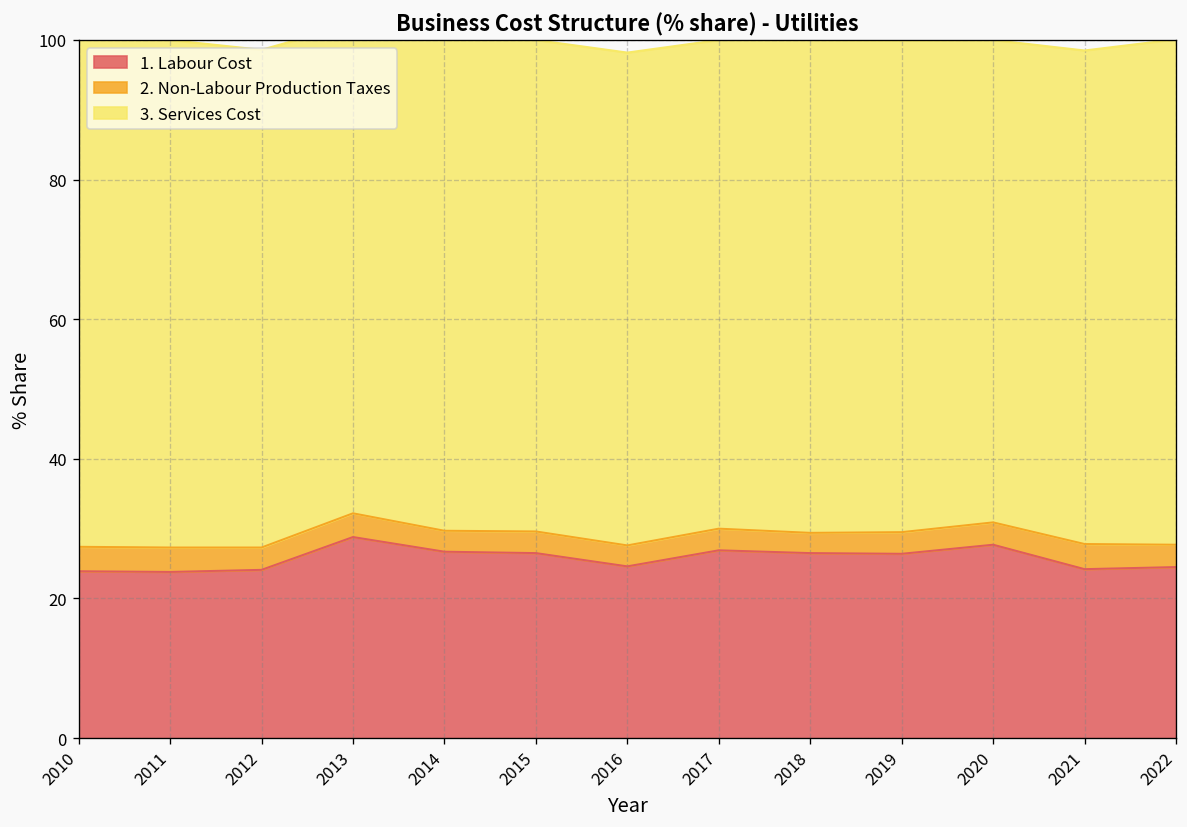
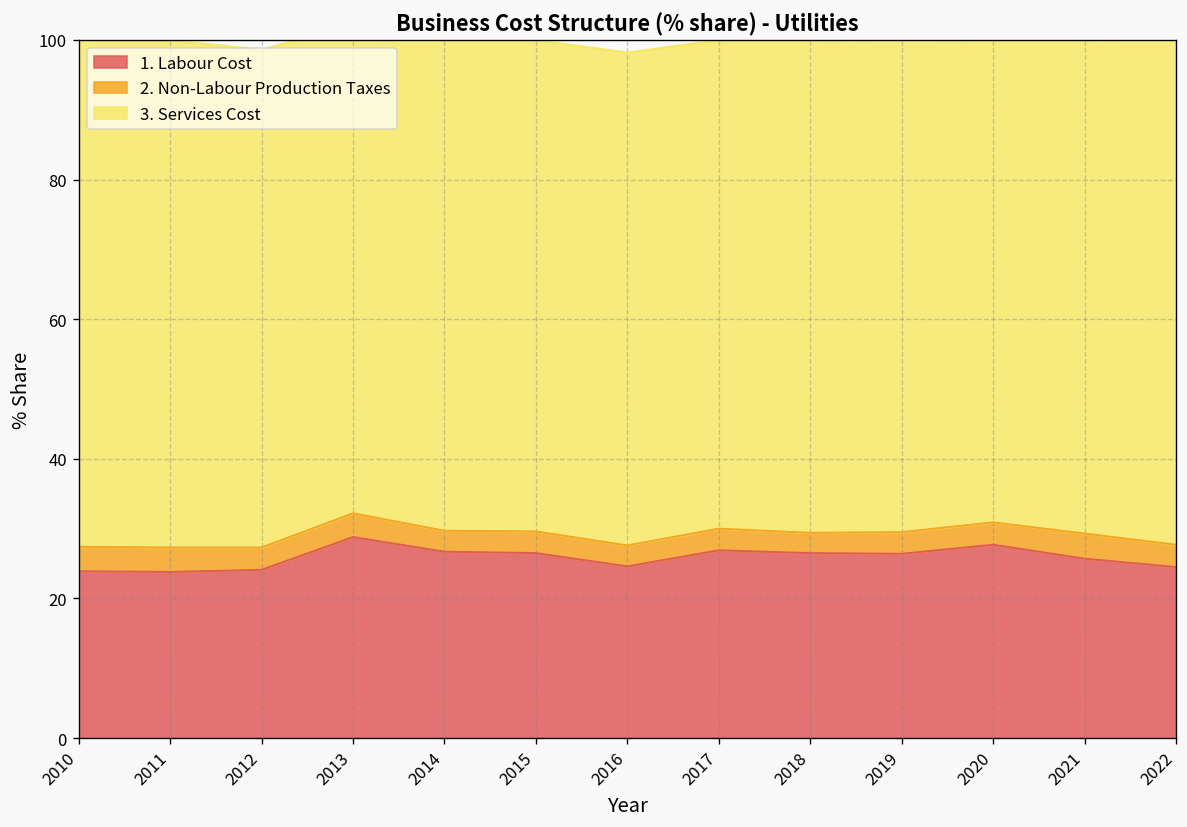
  {
    "1. Labour Cost": {
      "2010": 24,
      "2011": 24,
      "2012": 24,
      "2013": 29,
      "2014": 27,
      "2015": 27,
      "2016": 25,
      "2017": 27,
      "2018": 27,
      "2019": 26,
      "2020": 28,
-     "2021": 24,
+     "2021": 26,
      "2022": 25
    },
    "2. Non-Labour Production Taxes": {
      "2010": 4,
      "2011": 4,
      "2012": 3,
      "2013": 3,
      "2014": 3,
      "2015": 3,
      "2016": 3,
      "2017": 3,
      "2018": 3,
      "2019": 3,
      "2020": 3,
      "2021": 4,
      "2022": 3
    },
    "3. Services Cost": {
      "2010": 73,
      "2011": 73,
      "2014": 70,
      "2015": 70,
      "2016": 71,
      "2017": 70,
      "2018": 71,
      "2019": 70,
      "2020": 69,
      "2021": 71,
      "2022": 72
    }
  }
